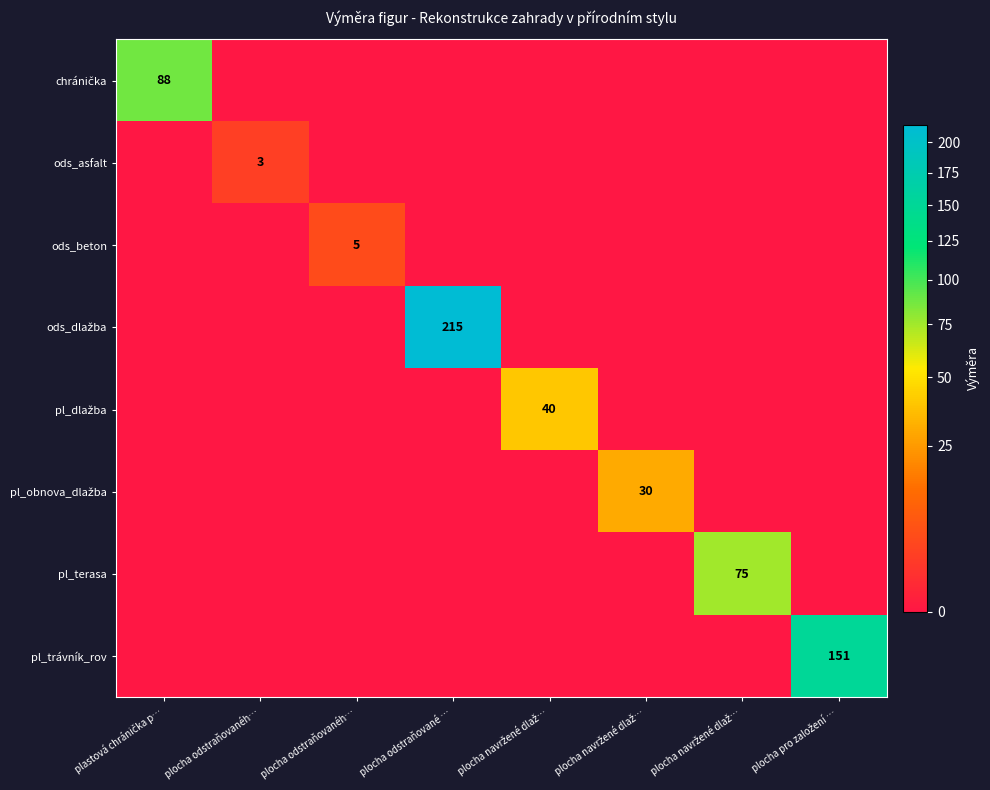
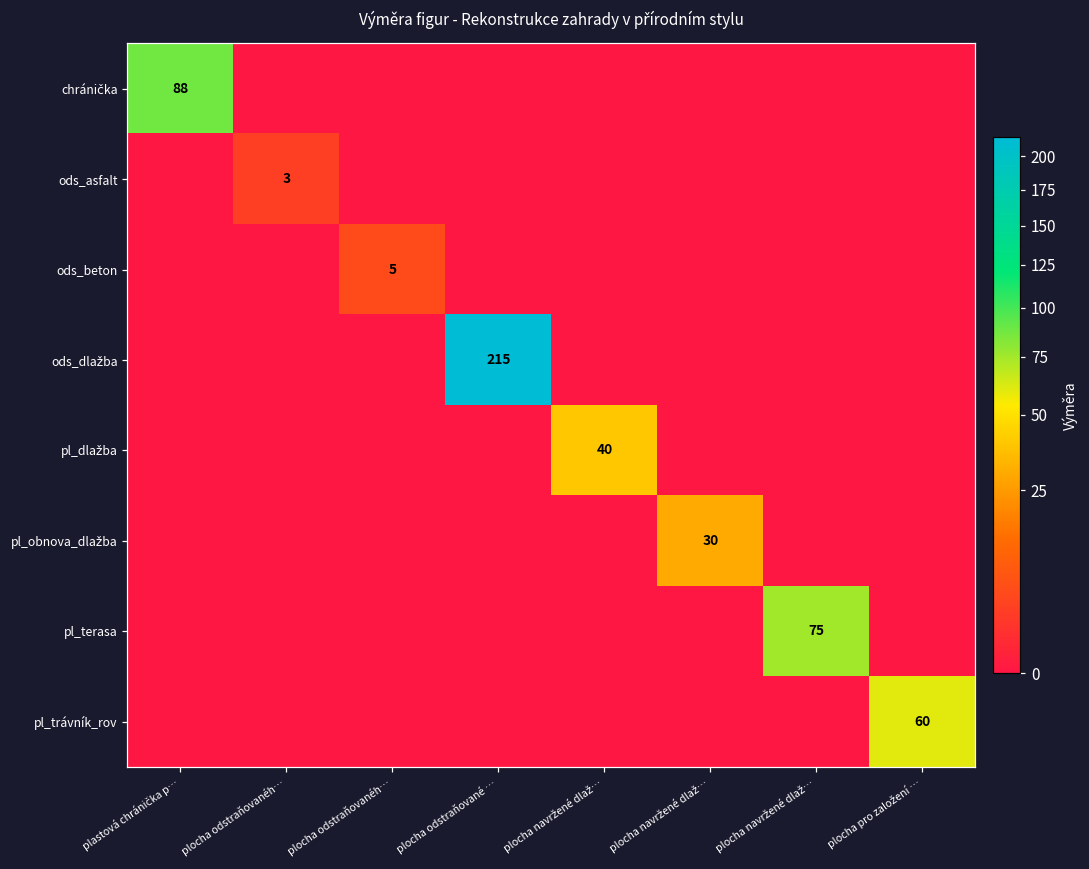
  {
    "chránička": {
      "plastová chránička p…": 88
    },
    "ods_dlažba": {
      "plocha odstraňované …": 215
    },
    "pl_trávník_rov": {
-     "plocha pro založení …": 151
+     "plocha pro založení …": 60
    }
  }
